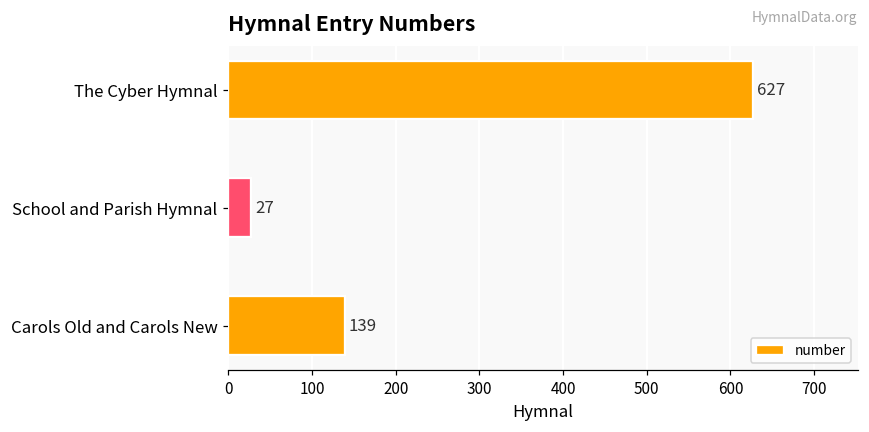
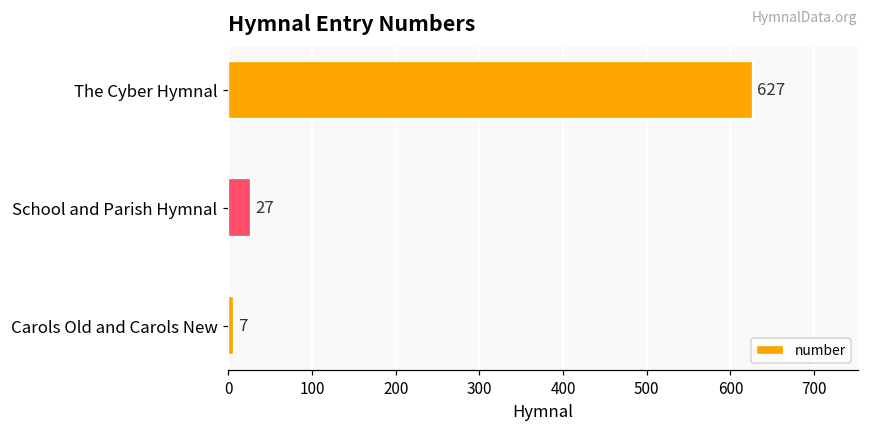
  {
    "The Cyber Hymnal": 627,
    "School and Parish Hymnal": 27,
-   "Carols Old and Carols New": 139
+   "Carols Old and Carols New": 7
  }
